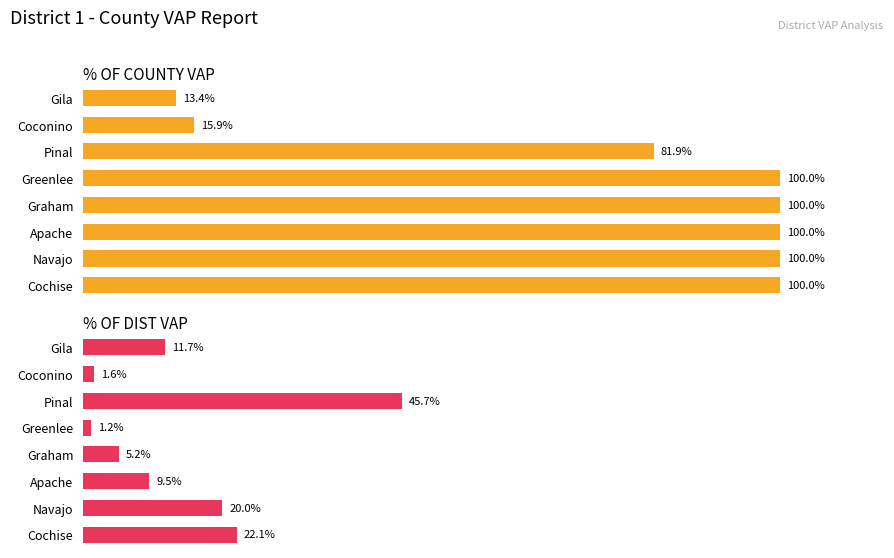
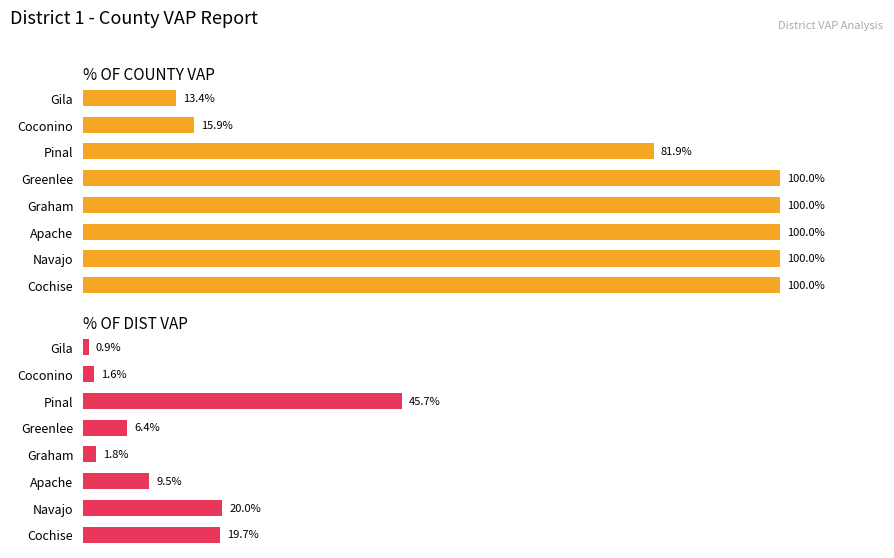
  {
    "% OF COUNTY VAP": {
      "Gila": "13.4%",
      "Coconino": "15.9%",
      "Pinal": "81.9%",
      "Greenlee": "100.0%",
      "Graham": "100.0%",
      "Apache": "100.0%",
      "Navajo": "100.0%",
      "Cochise": "100.0%"
    },
    "% OF DIST VAP": {
-     "Gila": "11.7%",
+     "Gila": "0.9%",
      "Coconino": "1.6%",
      "Pinal": "45.7%",
-     "Greenlee": "1.2%",
-     "Graham": "5.2%",
+     "Greenlee": "6.4%",
+     "Graham": "1.8%",
      "Apache": "9.5%",
      "Navajo": "20.0%",
-     "Cochise": "22.1%"
+     "Cochise": "19.7%"
    }
  }
